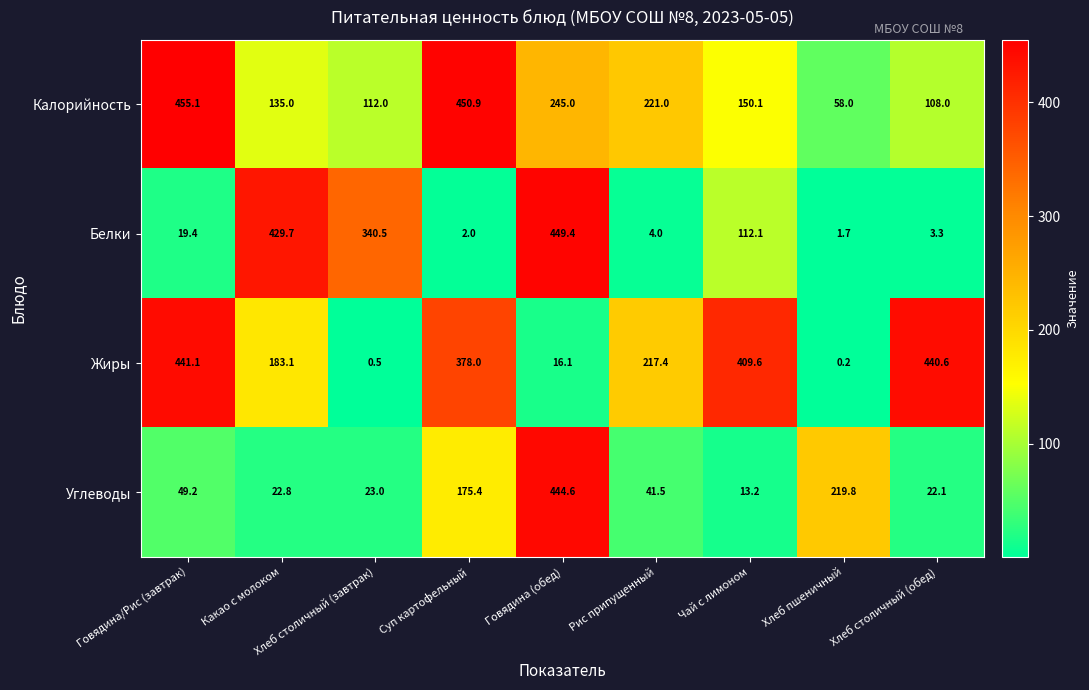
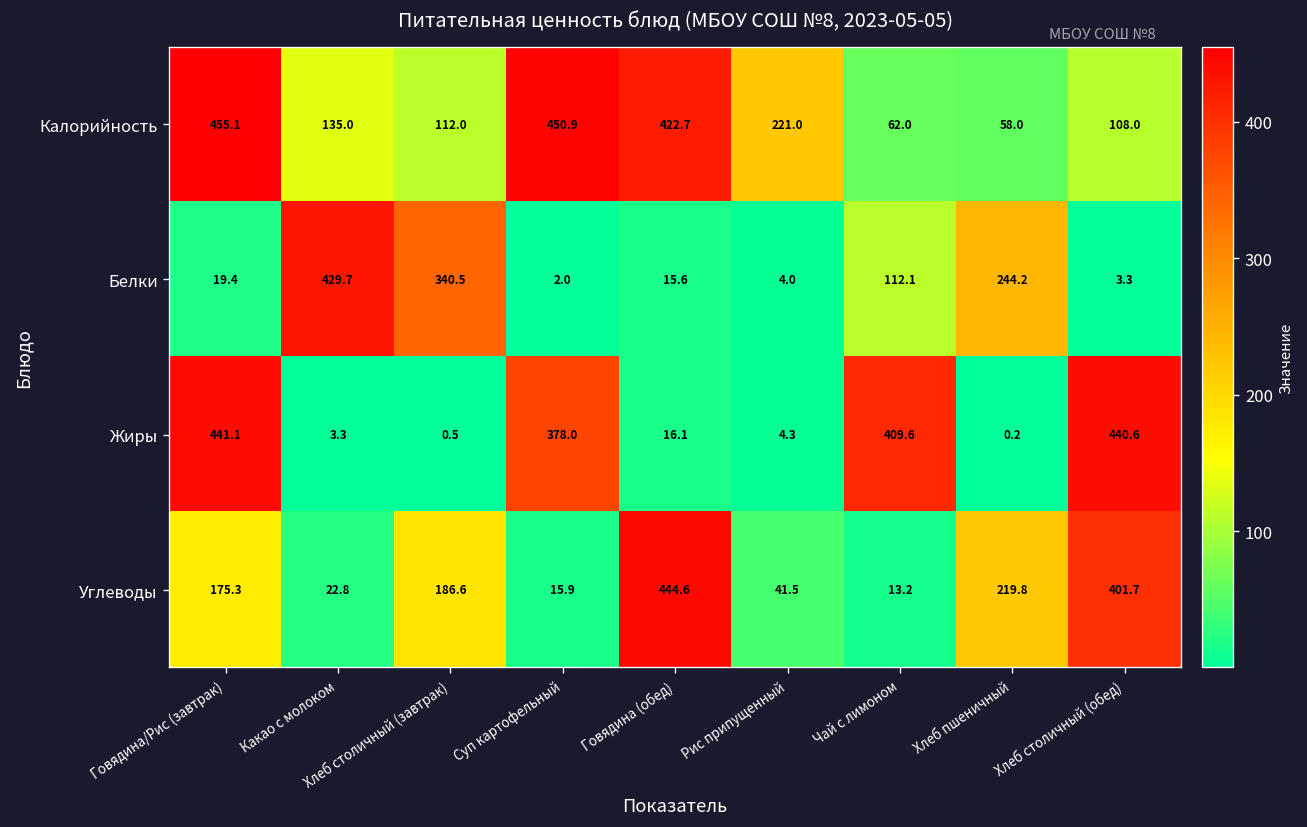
  {
    "Калорийность": {
      "Говядина/Рис (завтрак)": 455.1,
      "Какао с молоком": 135.0,
      "Хлеб столичный (завтрак)": 112.0,
      "Суп картофельный": 450.9,
-     "Говядина (обед)": 245.0,
+     "Говядина (обед)": 422.7,
      "Рис припущенный": 221.0,
-     "Чай с лимоном": 150.1,
+     "Чай с лимоном": 62.0,
      "Хлеб пшеничный": 58.0,
      "Хлеб столичный (обед)": 108.0
    },
    "Белки": {
      "Говядина/Рис (завтрак)": 19.4,
      "Какао с молоком": 429.7,
      "Хлеб столичный (завтрак)": 340.5,
      "Суп картофельный": 2.0,
-     "Говядина (обед)": 449.4,
+     "Говядина (обед)": 15.6,
      "Рис припущенный": 4.0,
      "Чай с лимоном": 112.1,
-     "Хлеб пшеничный": 1.7,
+     "Хлеб пшеничный": 244.2,
      "Хлеб столичный (обед)": 3.3
    },
    "Жиры": {
      "Говядина/Рис (завтрак)": 441.1,
-     "Какао с молоком": 183.1,
+     "Какао с молоком": 3.3,
      "Хлеб столичный (завтрак)": 0.5,
      "Суп картофельный": 378.0,
      "Говядина (обед)": 16.1,
-     "Рис припущенный": 217.4,
+     "Рис припущенный": 4.3,
      "Чай с лимоном": 409.6,
      "Хлеб пшеничный": 0.2,
      "Хлеб столичный (обед)": 440.6
    },
    "Углеводы": {
-     "Говядина/Рис (завтрак)": 49.2,
+     "Говядина/Рис (завтрак)": 175.3,
      "Какао с молоком": 22.8,
-     "Хлеб столичный (завтрак)": 23.0,
-     "Суп картофельный": 175.4,
+     "Хлеб столичный (завтрак)": 186.6,
+     "Суп картофельный": 15.9,
      "Говядина (обед)": 444.6,
      "Рис припущенный": 41.5,
      "Чай с лимоном": 13.2,
      "Хлеб пшеничный": 219.8,
-     "Хлеб столичный (обед)": 22.1
+     "Хлеб столичный (обед)": 401.7
    }
  }
